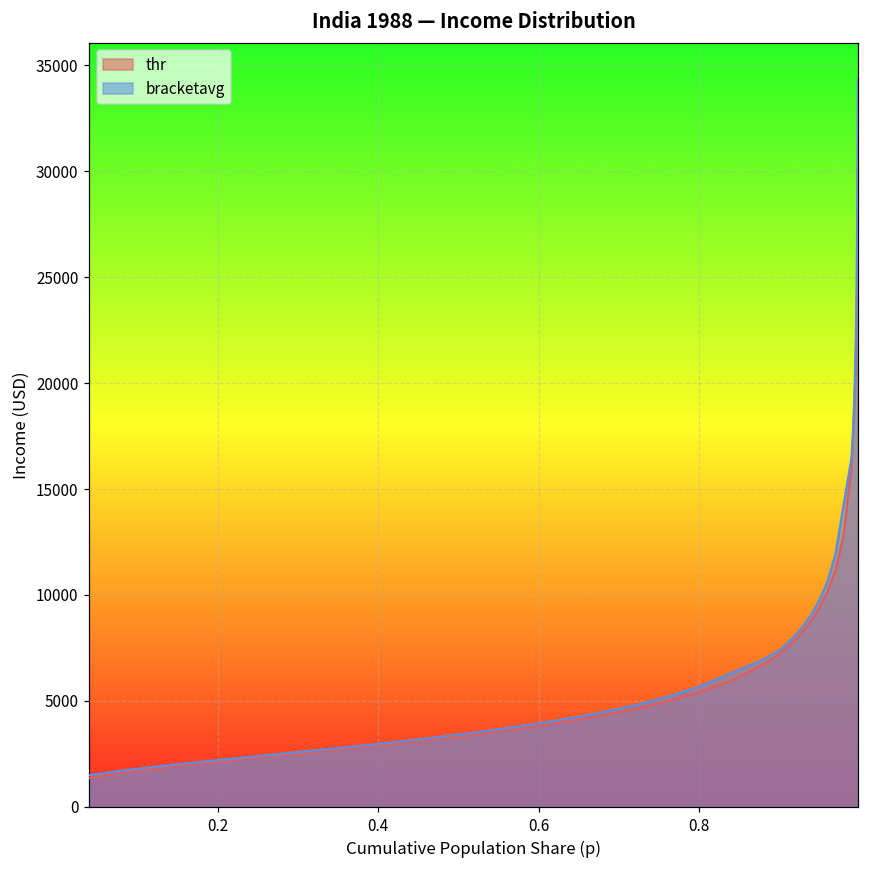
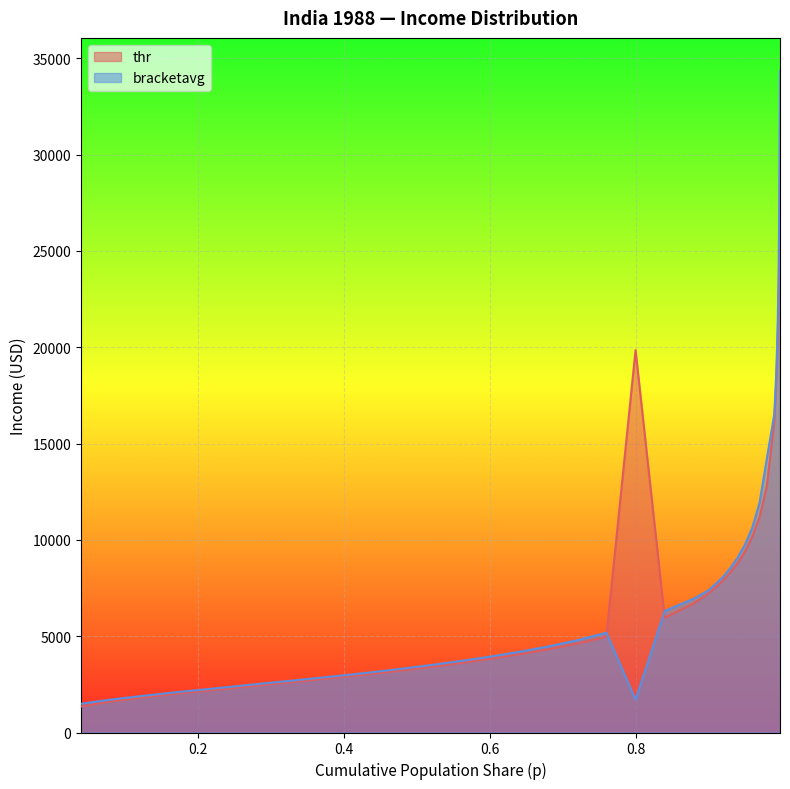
  {
    "thr": {
-     "0.8": 5400
+     "0.8": 19800
    },
    "bracketavg": {
-     "0.8": 5700
+     "0.8": 1700
    }
  }
